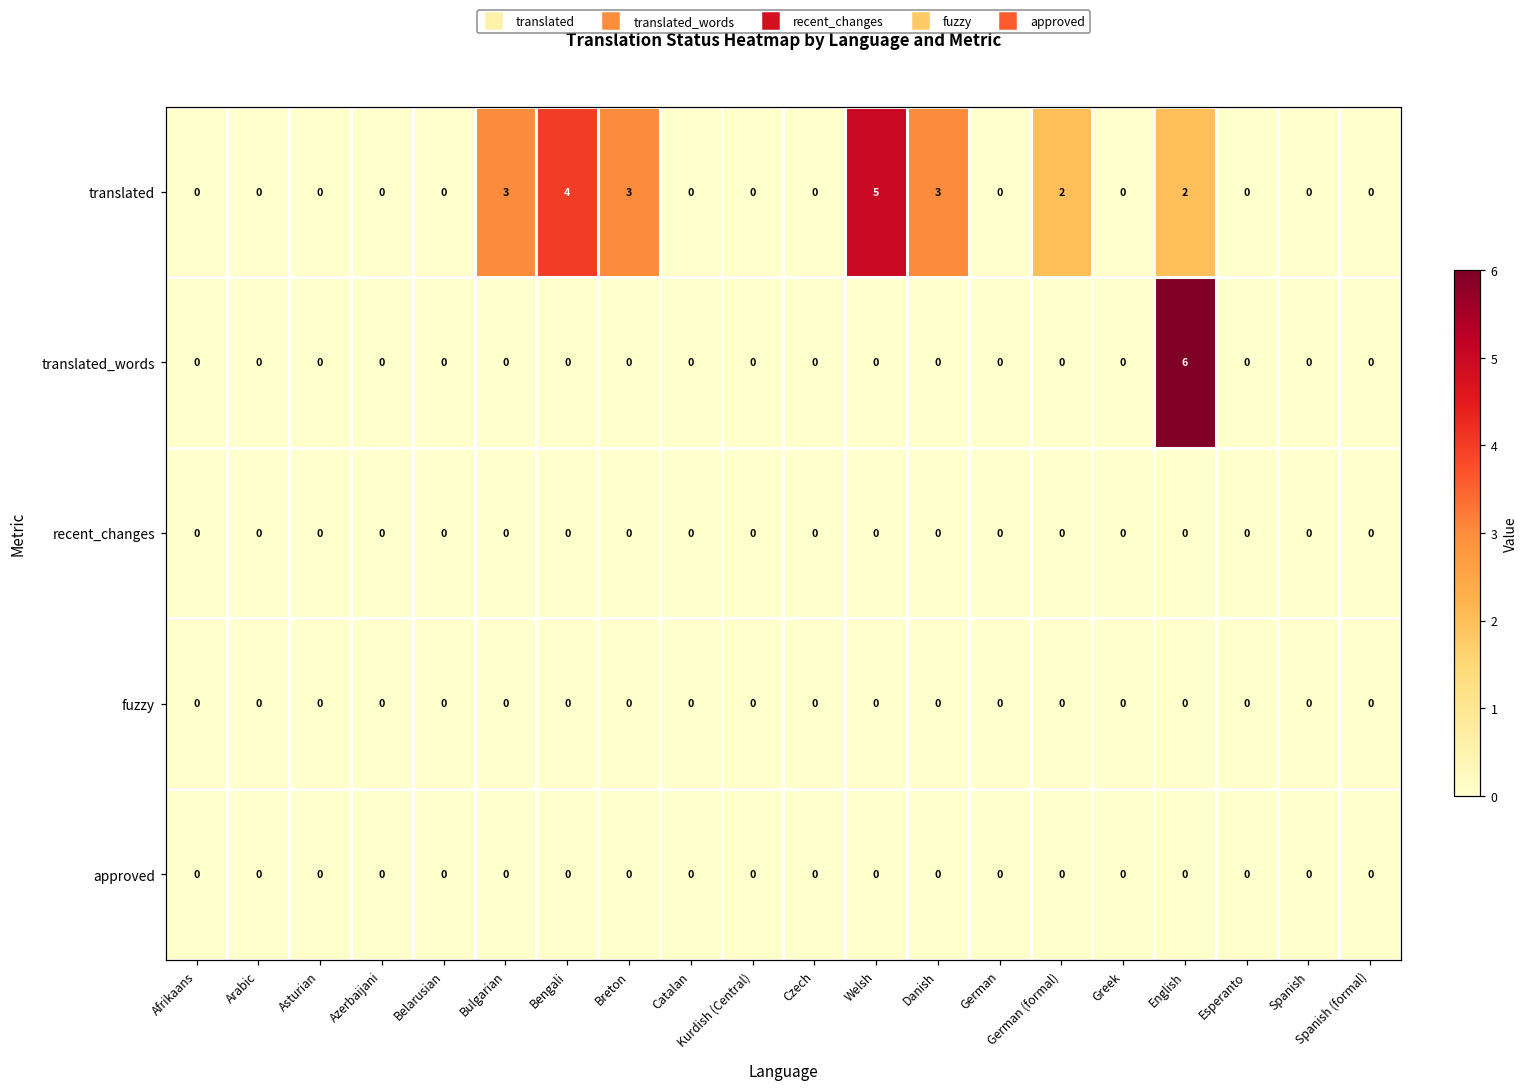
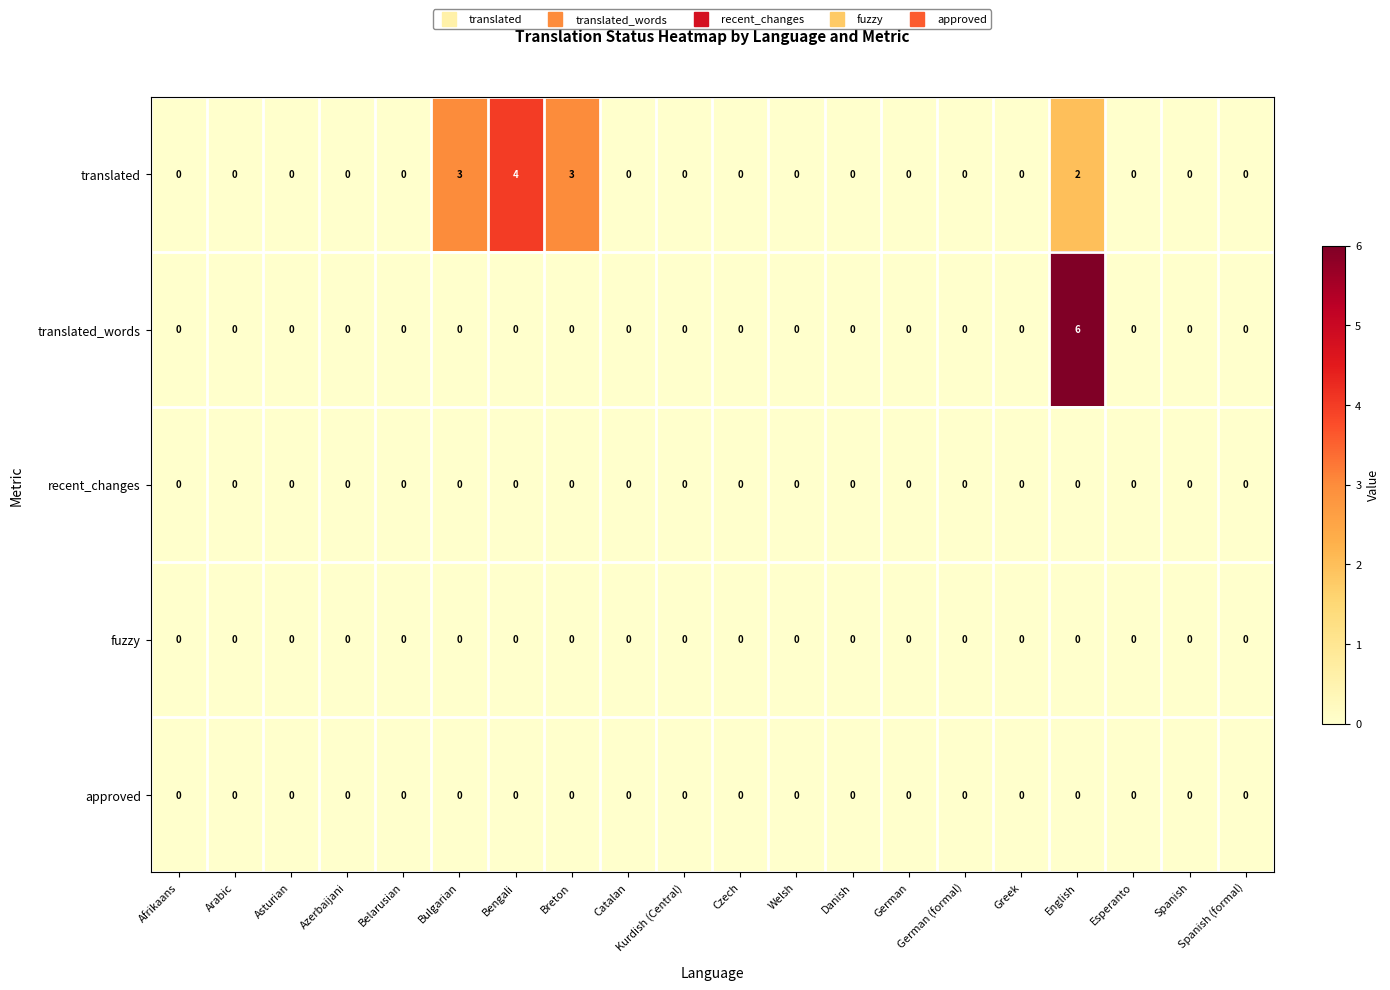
  {
    "translated": {
      "Afrikaans": 0,
      "Arabic": 0,
      "Asturian": 0,
      "Azerbaijani": 0,
      "Belarusian": 0,
      "Bulgarian": 3,
      "Bengali": 4,
      "Breton": 3,
      "Catalan": 0,
      "Kurdish (Central)": 0,
      "Czech": 0,
-     "Welsh": 5,
-     "Danish": 3,
+     "Welsh": 0,
+     "Danish": 0,
      "German": 0,
-     "German (formal)": 2,
+     "German (formal)": 0,
      "Greek": 0,
      "English": 2,
      "Esperanto": 0,
      "Spanish": 0,
      "Spanish (formal)": 0
    },
    "translated_words": {
      "Afrikaans": 0,
      "Arabic": 0,
      "Asturian": 0,
      "Azerbaijani": 0,
      "Belarusian": 0,
      "Bulgarian": 0,
      "Bengali": 0,
      "Breton": 0,
      "Catalan": 0,
      "Kurdish (Central)": 0,
      "Czech": 0,
      "Welsh": 0,
      "Danish": 0,
      "German": 0,
      "German (formal)": 0,
      "Greek": 0,
      "English": 6,
      "Esperanto": 0,
      "Spanish": 0,
      "Spanish (formal)": 0
    },
    "recent_changes": {
      "Afrikaans": 0,
      "Arabic": 0,
      "Asturian": 0,
      "Azerbaijani": 0,
      "Belarusian": 0,
      "Bulgarian": 0,
      "Bengali": 0,
      "Breton": 0,
      "Catalan": 0,
      "Kurdish (Central)": 0,
      "Czech": 0,
      "Welsh": 0,
      "Danish": 0,
      "German": 0,
      "German (formal)": 0,
      "Greek": 0,
      "English": 0,
      "Esperanto": 0,
      "Spanish": 0,
      "Spanish (formal)": 0
    },
    "fuzzy": {
      "Afrikaans": 0,
      "Arabic": 0,
      "Asturian": 0,
      "Azerbaijani": 0,
      "Belarusian": 0,
      "Bulgarian": 0,
      "Bengali": 0,
      "Breton": 0,
      "Catalan": 0,
      "Kurdish (Central)": 0,
      "Czech": 0,
      "Welsh": 0,
      "Danish": 0,
      "German": 0,
      "German (formal)": 0,
      "Greek": 0,
      "English": 0,
      "Esperanto": 0,
      "Spanish": 0,
      "Spanish (formal)": 0
    },
    "approved": {
      "Afrikaans": 0,
      "Arabic": 0,
      "Asturian": 0,
      "Azerbaijani": 0,
      "Belarusian": 0,
      "Bulgarian": 0,
      "Bengali": 0,
      "Breton": 0,
      "Catalan": 0,
      "Kurdish (Central)": 0,
      "Czech": 0,
      "Welsh": 0,
      "Danish": 0,
      "German": 0,
      "German (formal)": 0,
      "Greek": 0,
      "English": 0,
      "Esperanto": 0,
      "Spanish": 0,
      "Spanish (formal)": 0
    }
  }
